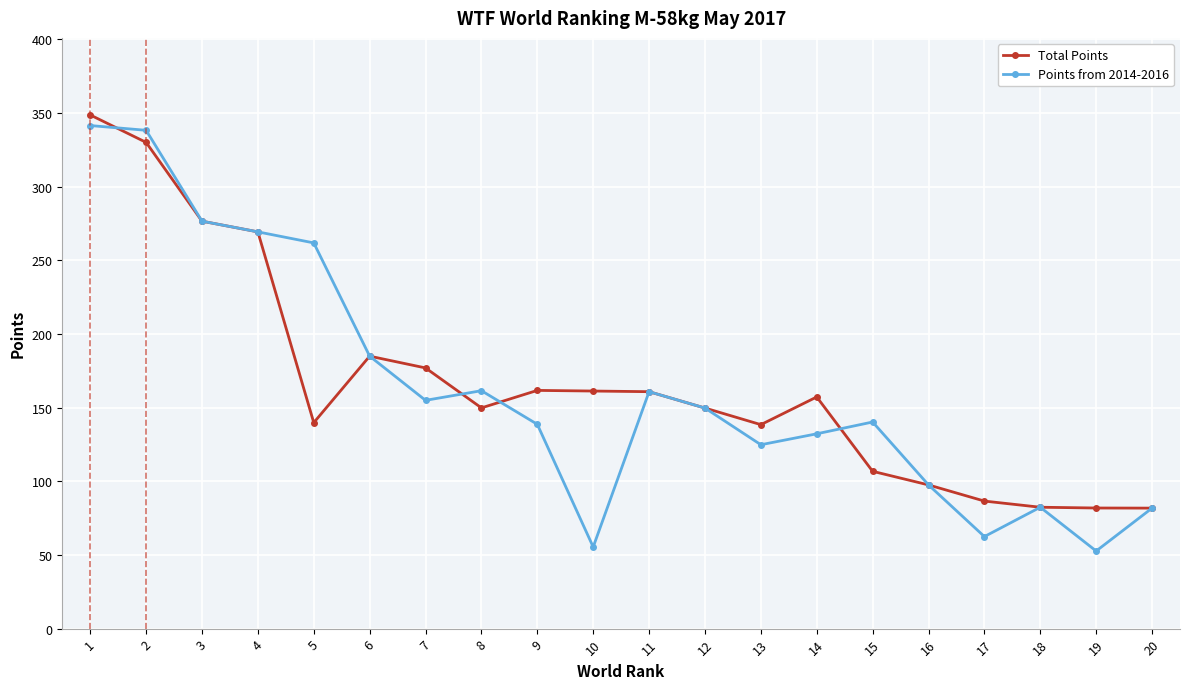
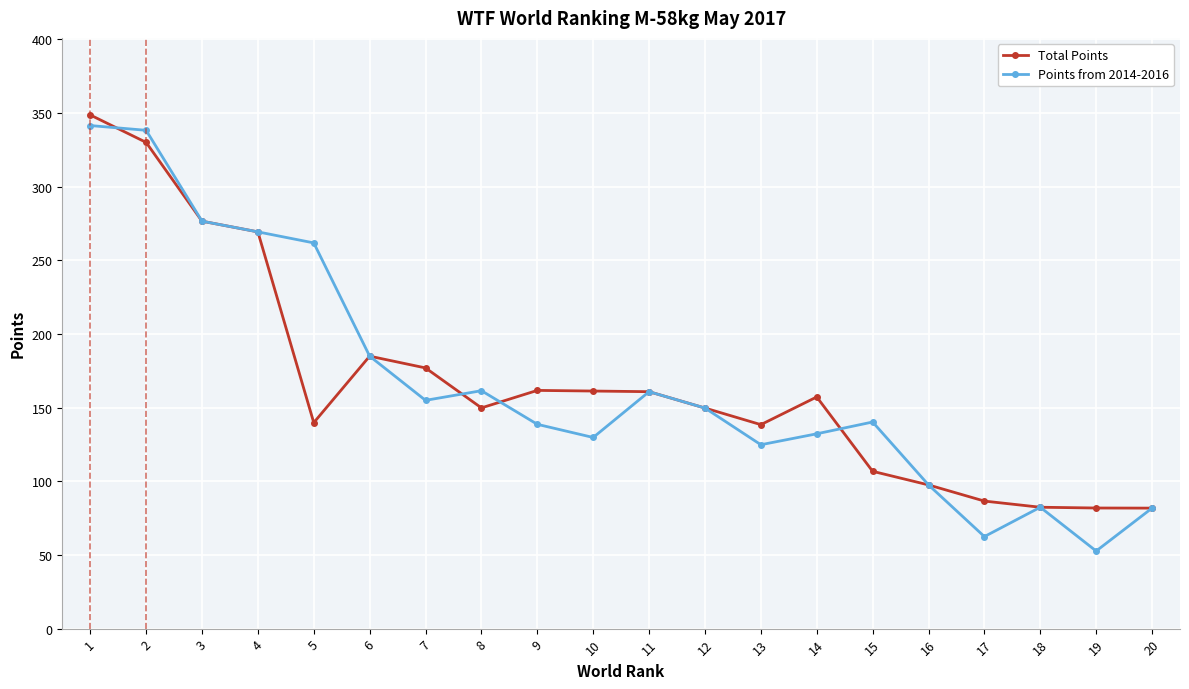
  {
    "Total Points": {
      "1": 349,
      "2": 330,
      "5": 140,
      "7": 177,
      "8": 150,
      "9": 162,
      "10": 161,
      "13": 138,
      "14": 157,
      "15": 107,
      "17": 87,
      "19": 82
    },
    "Points from 2014-2016": {
      "1": 341,
      "2": 338,
      "5": 262,
      "7": 155,
      "8": 161,
      "9": 139,
-     "10": 55,
+     "10": 130,
      "13": 125,
      "14": 132,
      "15": 140,
      "17": 62,
      "19": 53
    }
  }
